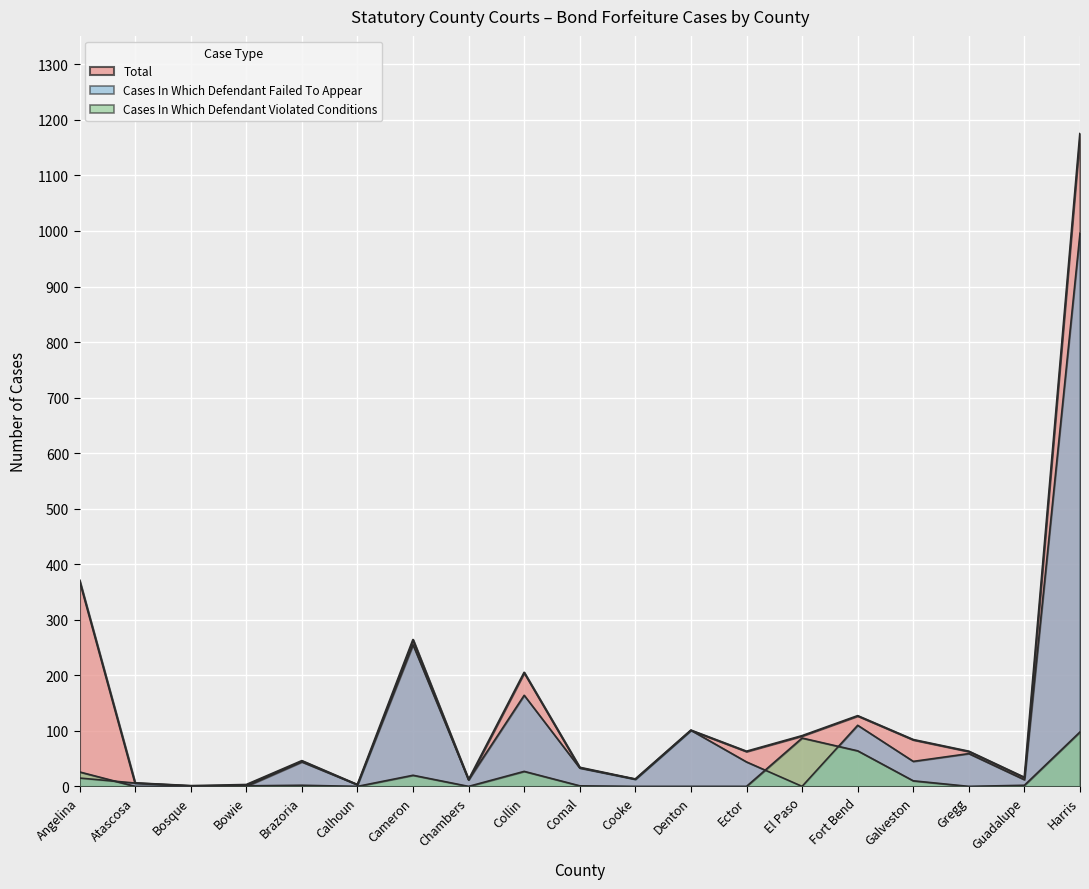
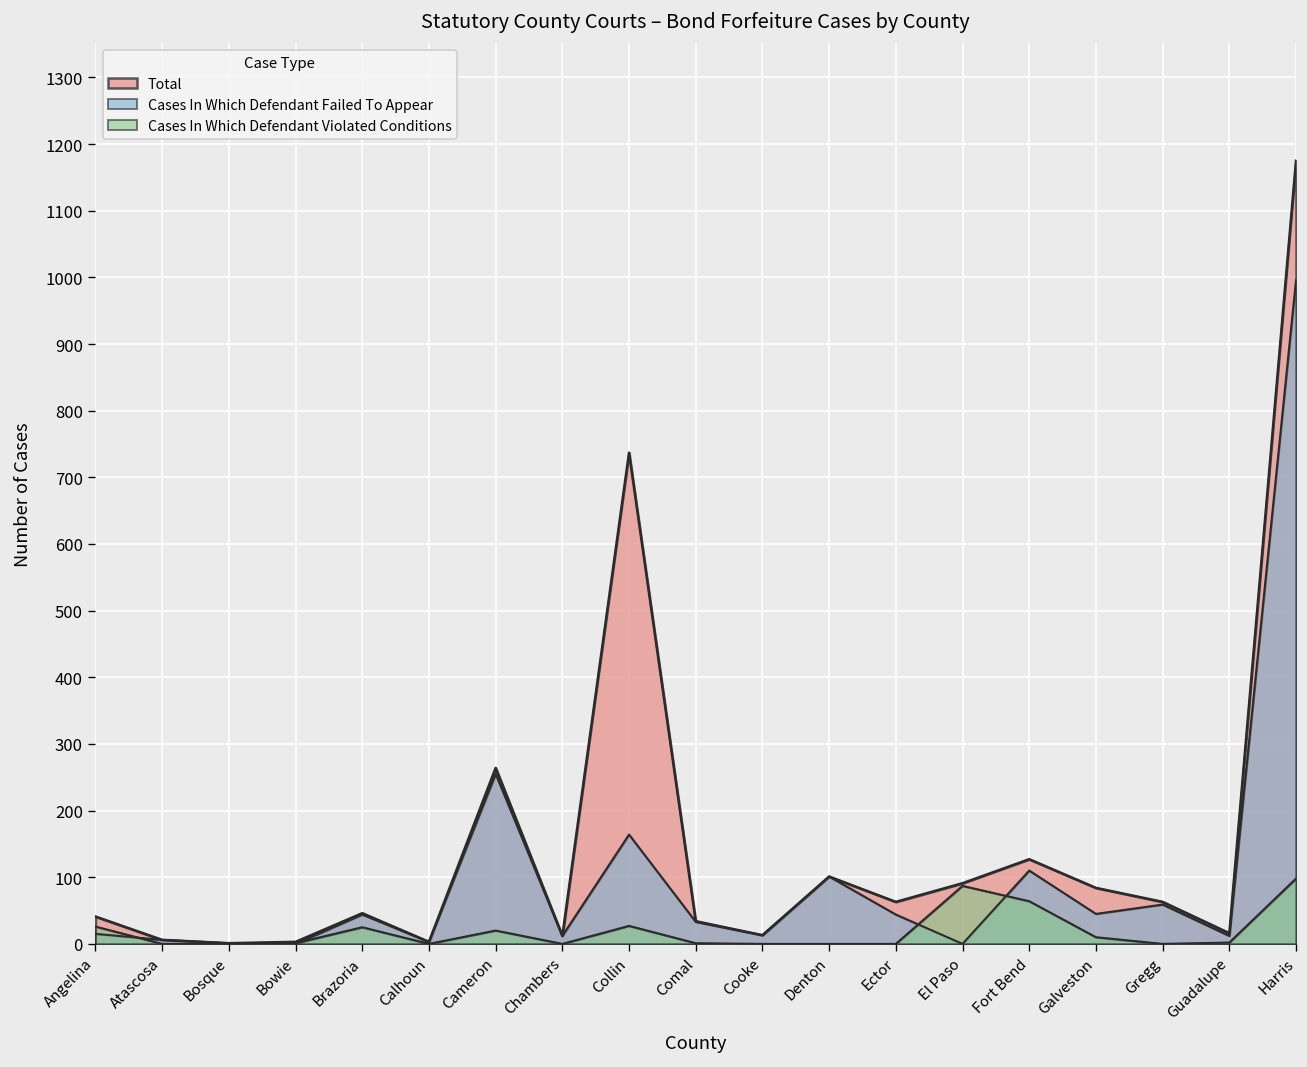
  {
    "Total": {
-     "Angelina": 370,
+     "Angelina": 40,
      "Cameron": 260,
-     "Collin": 210,
+     "Collin": 740,
      "Ector": 60,
      "Fort Bend": 130,
      "Galveston": 80,
      "Harris": 1180
    },
    "Cases In Which Defendant Failed To Appear": {
      "Angelina": 20,
      "Cameron": 260,
      "Collin": 160,
      "Ector": 40,
      "El Paso": 0,
      "Fort Bend": 110,
      "Galveston": 50,
      "Harris": 1000
    },
    "Cases In Which Defendant Violated Conditions": {
      "Angelina": 30,
      "Atascosa": 0,
-     "Brazoria": 0,
+     "Brazoria": 30,
      "Cameron": 20,
      "Chambers": 0,
      "Collin": 30,
      "Comal": 0,
      "Cooke": 0,
      "Denton": 0,
      "Ector": 0,
      "Fort Bend": 60,
      "Galveston": 10,
      "Gregg": 0,
      "Guadalupe": 0,
      "Harris": 100
    }
  }
